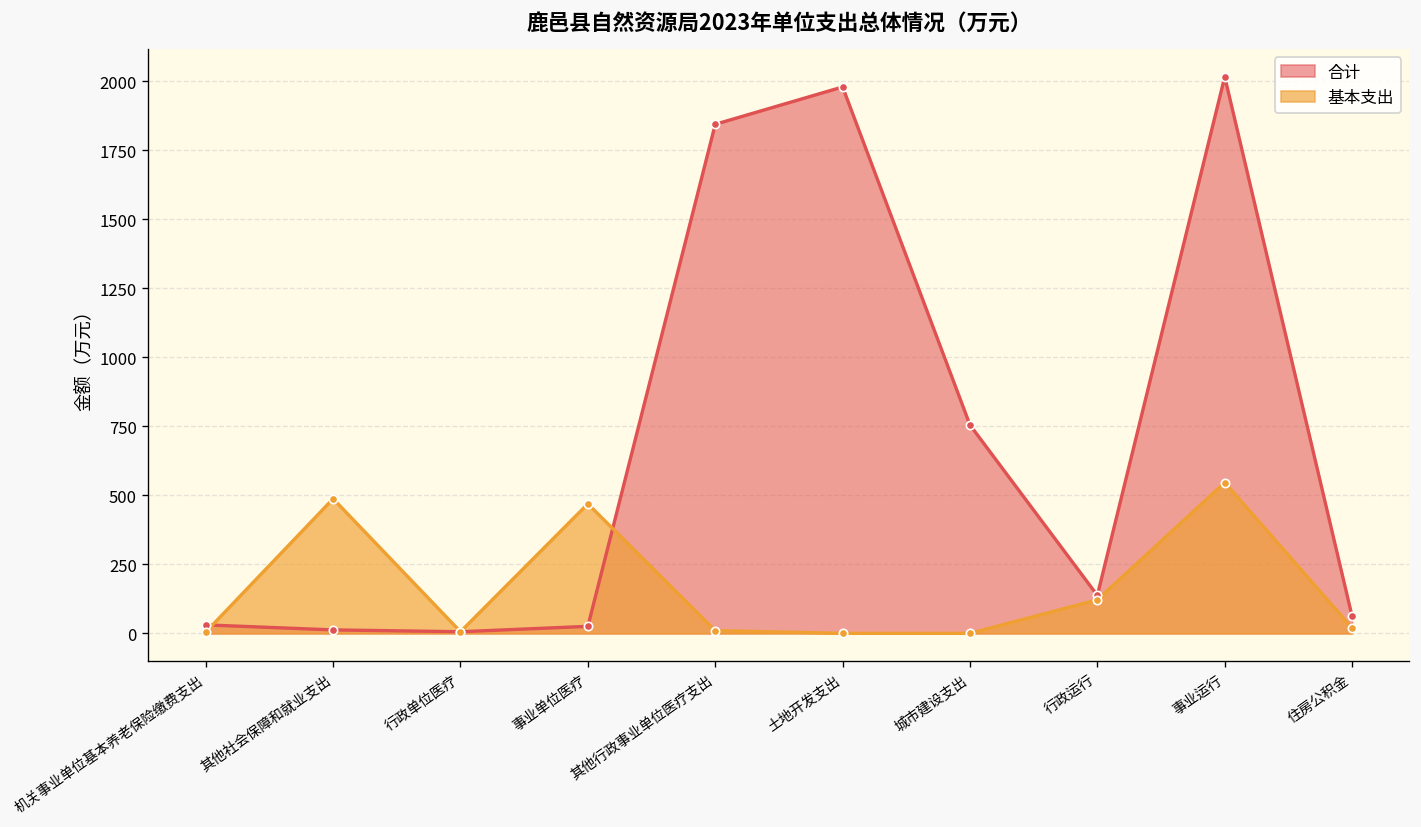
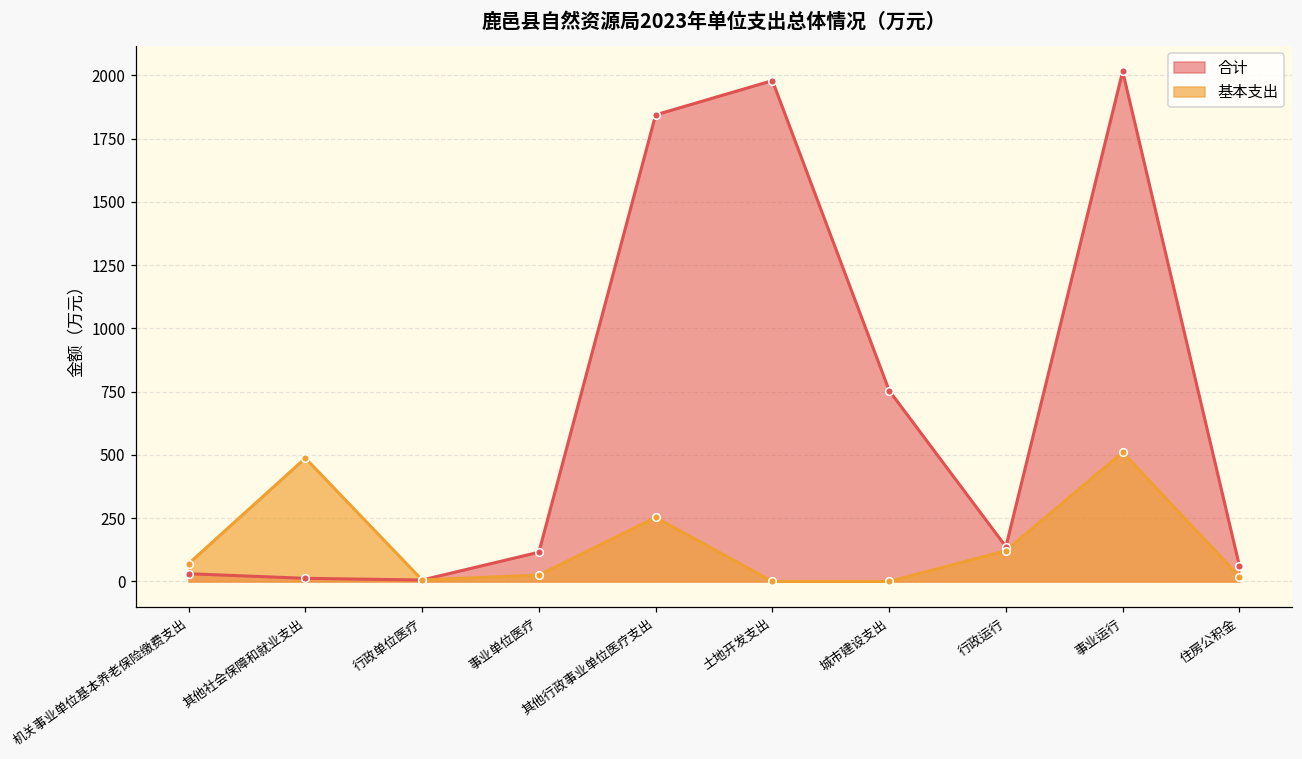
  {
    "合计": {
      "机关事业单位基本养老保险缴费支出": 30,
      "其他社会保障和就业支出": 10,
-     "事业单位医疗": 30,
+     "事业单位医疗": 120,
      "其他行政事业单位医疗支出": 1840,
      "土地开发支出": 1980,
      "城市建设支出": 750,
      "行政运行": 140,
      "事业运行": 2020,
      "住房公积金": 60
    },
    "基本支出": {
-     "机关事业单位基本养老保险缴费支出": 0,
+     "机关事业单位基本养老保险缴费支出": 70,
      "其他社会保障和就业支出": 490,
-     "事业单位医疗": 470,
-     "其他行政事业单位医疗支出": 10,
+     "事业单位医疗": 30,
+     "其他行政事业单位医疗支出": 250,
      "土地开发支出": 0,
      "城市建设支出": 0,
      "行政运行": 120,
-     "事业运行": 550,
+     "事业运行": 510,
      "住房公积金": 20
    }
  }
